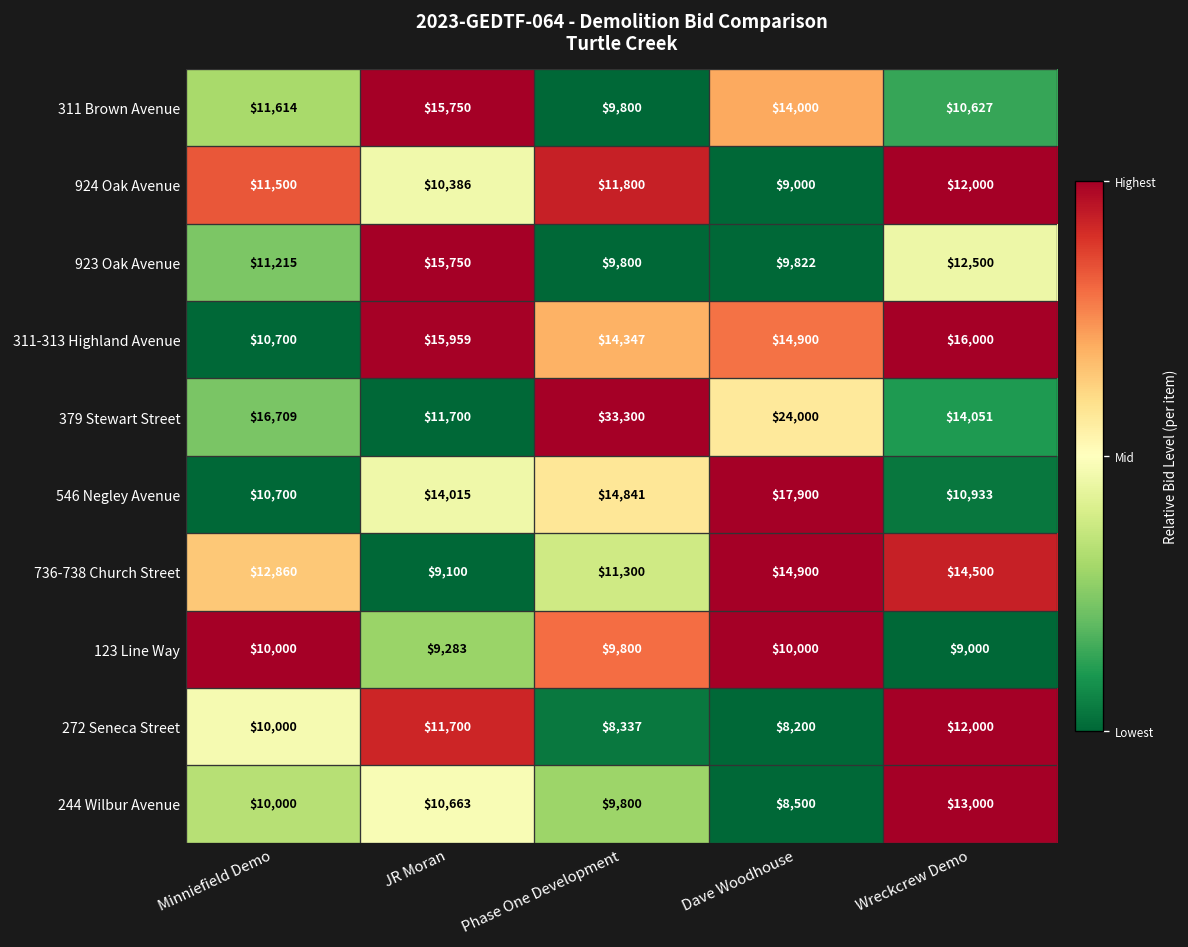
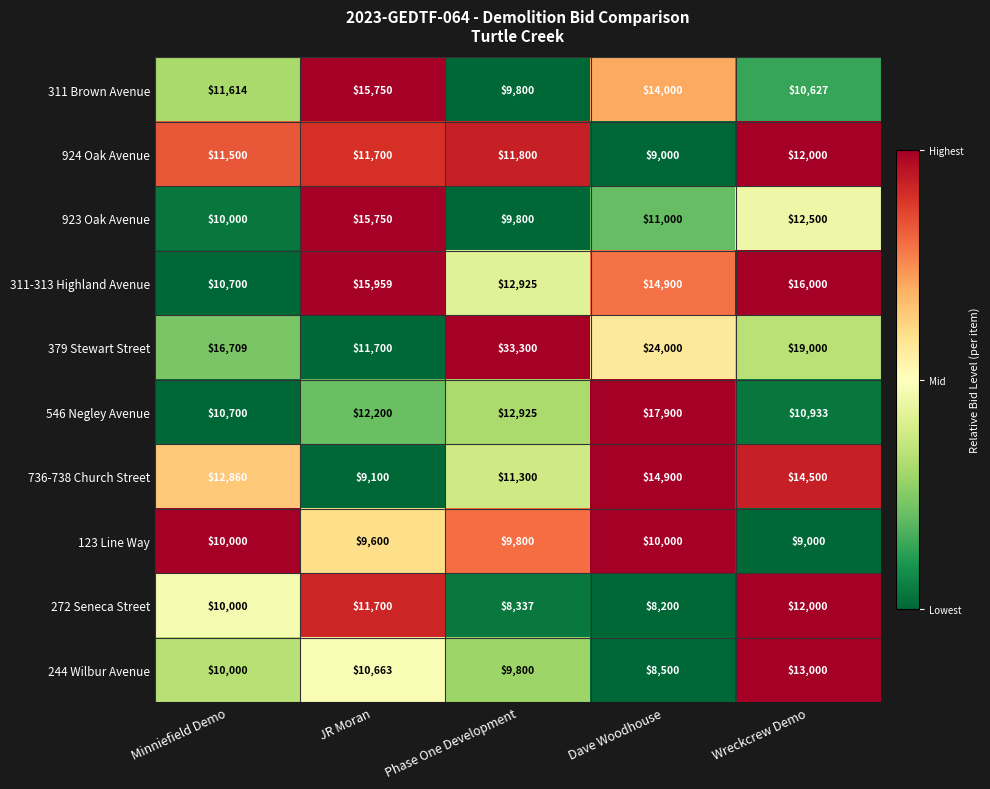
  {
    "311 Brown Avenue": {
      "Minniefield Demo": "$11,614",
      "JR Moran": "$15,750",
      "Phase One Development": "$9,800",
      "Dave Woodhouse": "$14,000",
      "Wreckcrew Demo": "$10,627"
    },
    "924 Oak Avenue": {
      "Minniefield Demo": "$11,500",
-     "JR Moran": "$10,386",
+     "JR Moran": "$11,700",
      "Phase One Development": "$11,800",
      "Dave Woodhouse": "$9,000",
      "Wreckcrew Demo": "$12,000"
    },
    "923 Oak Avenue": {
-     "Minniefield Demo": "$11,215",
+     "Minniefield Demo": "$10,000",
      "JR Moran": "$15,750",
      "Phase One Development": "$9,800",
-     "Dave Woodhouse": "$9,822",
+     "Dave Woodhouse": "$11,000",
      "Wreckcrew Demo": "$12,500"
    },
    "311-313 Highland Avenue": {
      "Minniefield Demo": "$10,700",
      "JR Moran": "$15,959",
-     "Phase One Development": "$14,347",
+     "Phase One Development": "$12,925",
      "Dave Woodhouse": "$14,900",
      "Wreckcrew Demo": "$16,000"
    },
    "379 Stewart Street": {
      "Minniefield Demo": "$16,709",
      "JR Moran": "$11,700",
      "Phase One Development": "$33,300",
      "Dave Woodhouse": "$24,000",
-     "Wreckcrew Demo": "$14,051"
+     "Wreckcrew Demo": "$19,000"
    },
    "546 Negley Avenue": {
      "Minniefield Demo": "$10,700",
-     "JR Moran": "$14,015",
-     "Phase One Development": "$14,841",
+     "JR Moran": "$12,200",
+     "Phase One Development": "$12,925",
      "Dave Woodhouse": "$17,900",
      "Wreckcrew Demo": "$10,933"
    },
    "736-738 Church Street": {
      "Minniefield Demo": "$12,860",
      "JR Moran": "$9,100",
      "Phase One Development": "$11,300",
      "Dave Woodhouse": "$14,900",
      "Wreckcrew Demo": "$14,500"
    },
    "123 Line Way": {
      "Minniefield Demo": "$10,000",
-     "JR Moran": "$9,283",
+     "JR Moran": "$9,600",
      "Phase One Development": "$9,800",
      "Dave Woodhouse": "$10,000",
      "Wreckcrew Demo": "$9,000"
    },
    "272 Seneca Street": {
      "Minniefield Demo": "$10,000",
      "JR Moran": "$11,700",
      "Phase One Development": "$8,337",
      "Dave Woodhouse": "$8,200",
      "Wreckcrew Demo": "$12,000"
    },
    "244 Wilbur Avenue": {
      "Minniefield Demo": "$10,000",
      "JR Moran": "$10,663",
      "Phase One Development": "$9,800",
      "Dave Woodhouse": "$8,500",
      "Wreckcrew Demo": "$13,000"
    }
  }
